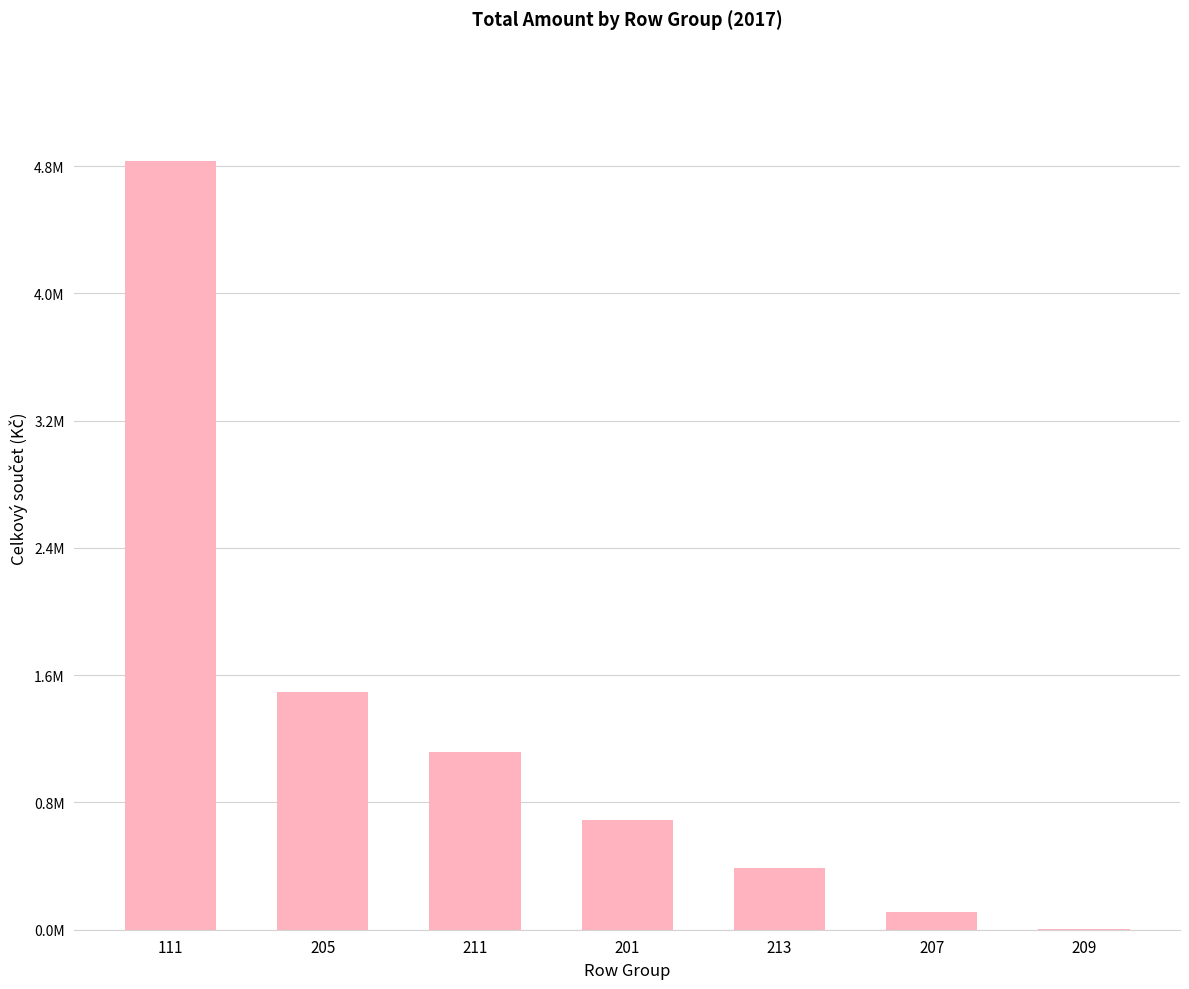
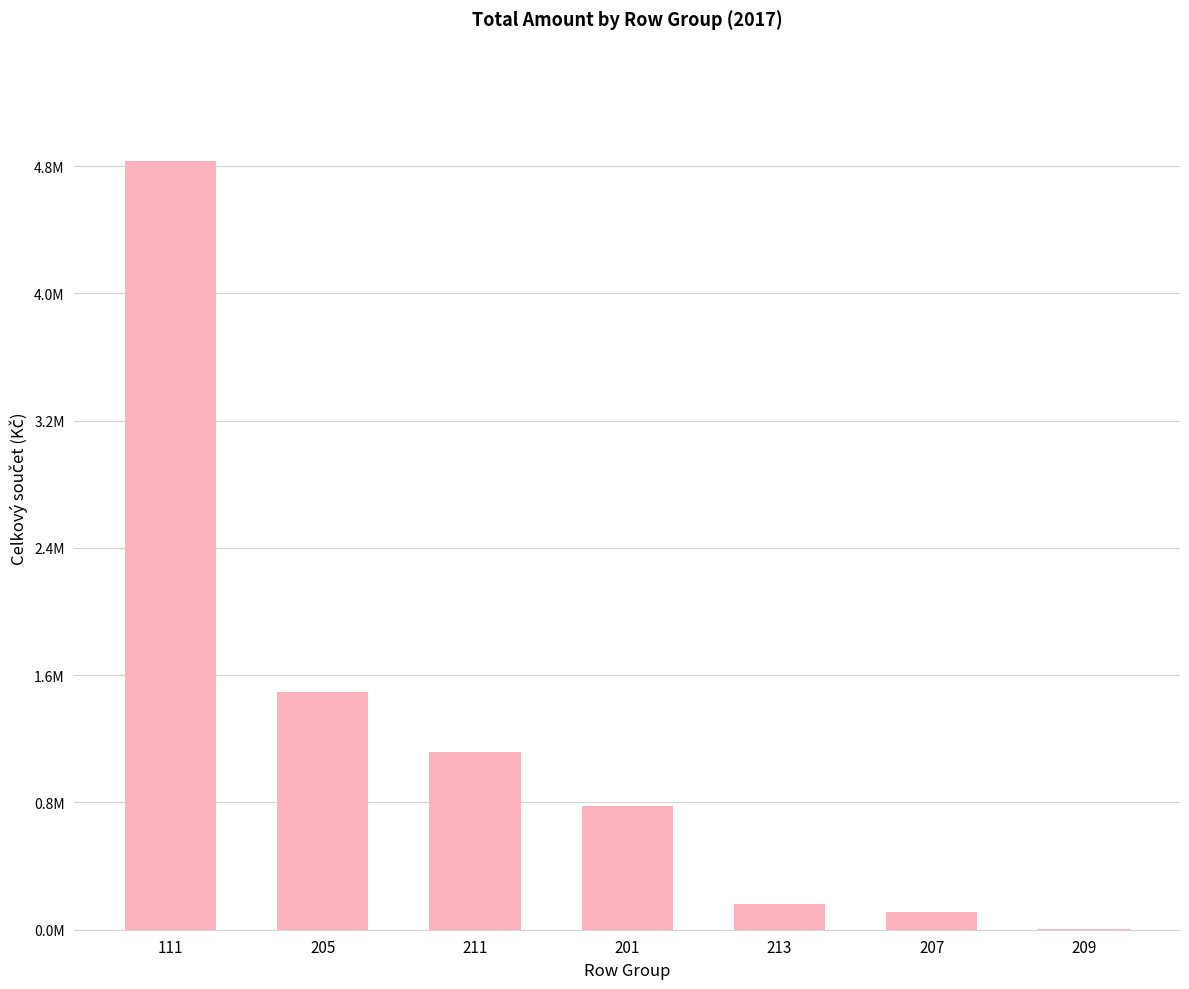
  {
    "111": 4830000,
    "205": 1490000,
    "211": 1110000,
-   "201": 690000,
-   "213": 390000,
+   "201": 780000,
+   "213": 160000,
    "207": 110000
  }
